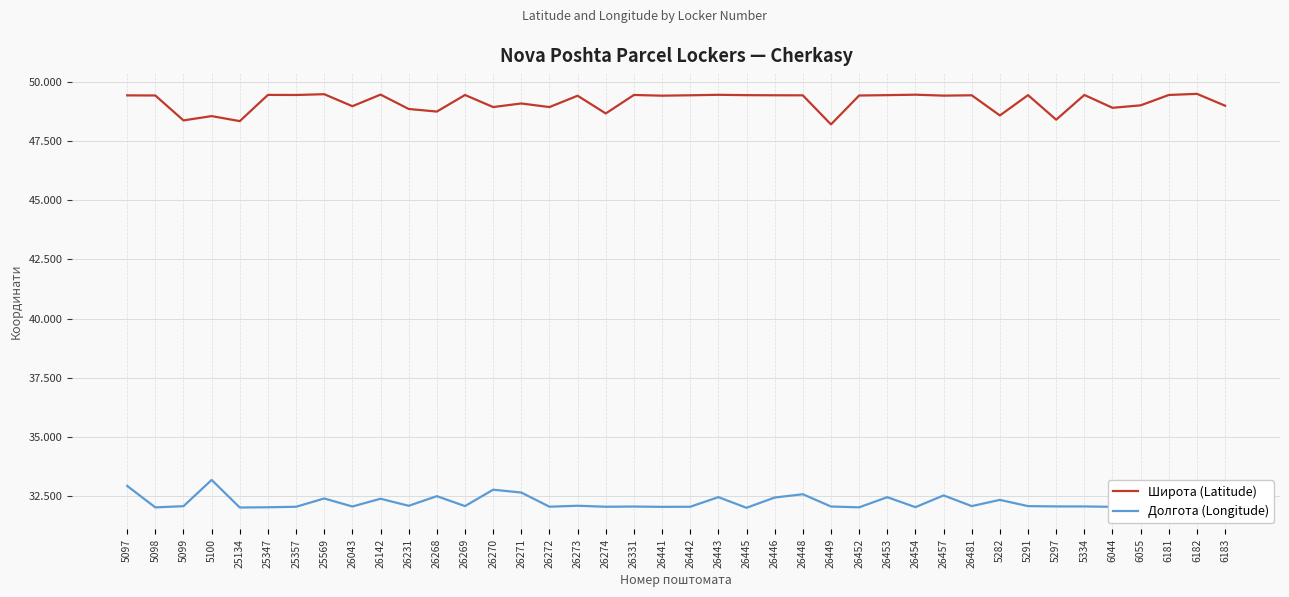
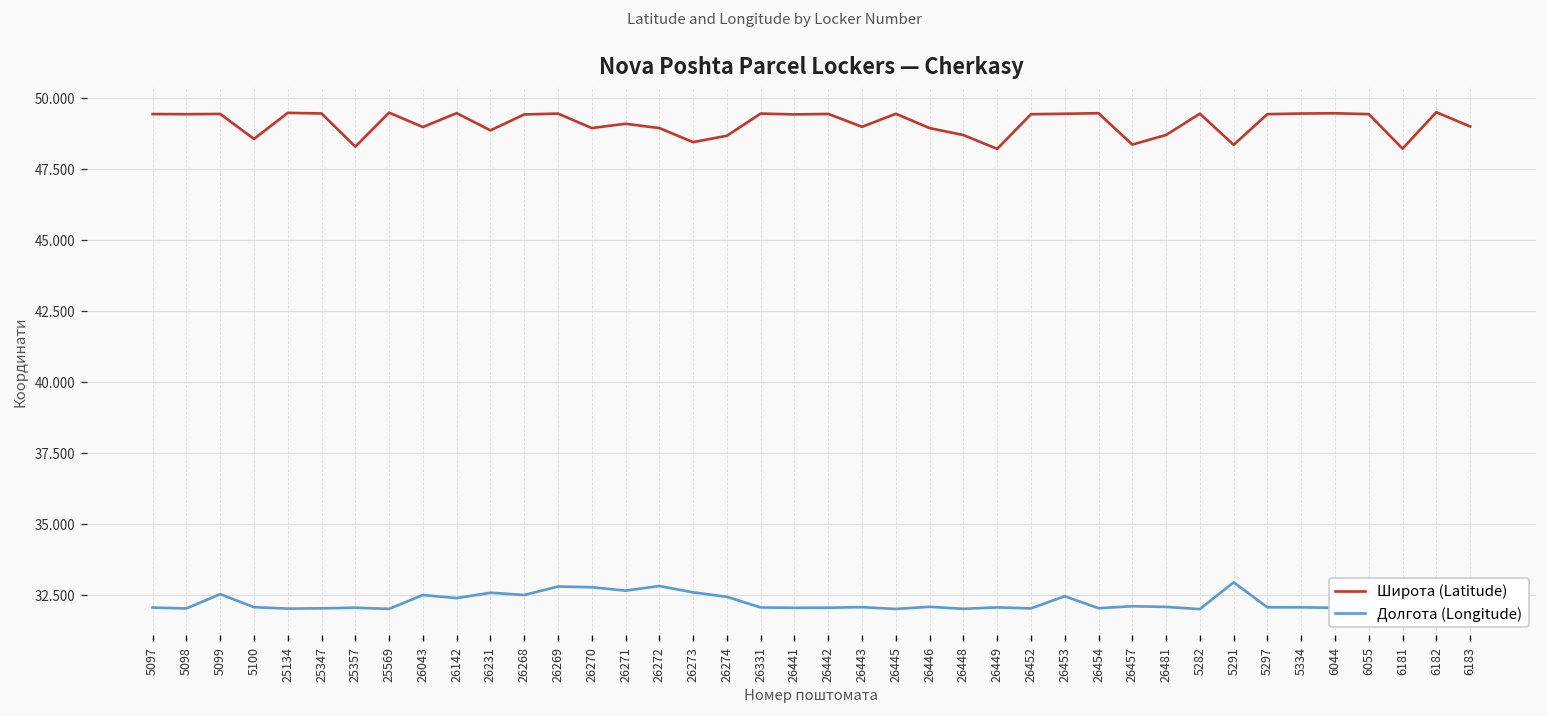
  {
    "Широта (Latitude)": {
      "5097": 49.4,
      "5098": 49.4,
-     "5099": 48.4,
+     "5099": 49.4,
      "5100": 48.5,
-     "25134": 48.3,
+     "25134": 49.5,
      "25347": 49.4,
-     "25357": 49.4,
+     "25357": 48.3,
      "25569": 49.5,
      "26043": 49.0,
      "26142": 49.5,
      "26231": 48.8,
-     "26268": 48.7,
+     "26268": 49.4,
      "26269": 49.4,
      "26270": 48.9,
      "26271": 49.1,
      "26272": 48.9,
-     "26273": 49.4,
+     "26273": 48.4,
      "26274": 48.7,
      "26331": 49.4,
      "26441": 49.4,
      "26442": 49.4,
-     "26443": 49.4,
+     "26443": 49.0,
      "26445": 49.4,
-     "26446": 49.4,
-     "26448": 49.4,
+     "26446": 48.9,
+     "26448": 48.7,
      "26449": 48.2,
      "26452": 49.4,
      "26453": 49.4,
      "26454": 49.5,
-     "26457": 49.4,
-     "26481": 49.4,
-     "5282": 48.6,
-     "5291": 49.4,
-     "5297": 48.4,
+     "26457": 48.3,
+     "26481": 48.7,
+     "5282": 49.4,
+     "5291": 48.3,
+     "5297": 49.4,
      "5334": 49.4,
-     "6044": 48.9,
-     "6055": 49.0,
-     "6181": 49.4,
+     "6044": 49.4,
+     "6055": 49.4,
+     "6181": 48.2,
      "6182": 49.5,
      "6183": 49.0
    },
    "Долгота (Longitude)": {
-     "5097": 32.9,
+     "5097": 32.1,
      "5098": 32.0,
-     "5099": 32.1,
-     "5100": 33.2,
+     "5099": 32.5,
+     "5100": 32.1,
      "25134": 32.0,
      "25347": 32.0,
      "25357": 32.1,
-     "25569": 32.4,
-     "26043": 32.1,
+     "25569": 32.0,
+     "26043": 32.5,
      "26142": 32.4,
-     "26231": 32.1,
+     "26231": 32.6,
      "26268": 32.5,
-     "26269": 32.1,
+     "26269": 32.8,
      "26270": 32.8,
      "26271": 32.7,
-     "26272": 32.1,
-     "26273": 32.1,
-     "26274": 32.1,
+     "26272": 32.8,
+     "26273": 32.6,
+     "26274": 32.4,
      "26331": 32.1,
      "26441": 32.1,
      "26442": 32.1,
-     "26443": 32.5,
+     "26443": 32.1,
      "26445": 32.0,
-     "26446": 32.4,
-     "26448": 32.6,
+     "26446": 32.1,
+     "26448": 32.0,
      "26449": 32.1,
      "26452": 32.0,
      "26453": 32.5,
      "26454": 32.0,
-     "26457": 32.5,
+     "26457": 32.1,
      "26481": 32.1,
-     "5282": 32.3,
-     "5291": 32.1,
+     "5282": 32.0,
+     "5291": 32.9,
      "5297": 32.1,
      "5334": 32.1
    }
  }
